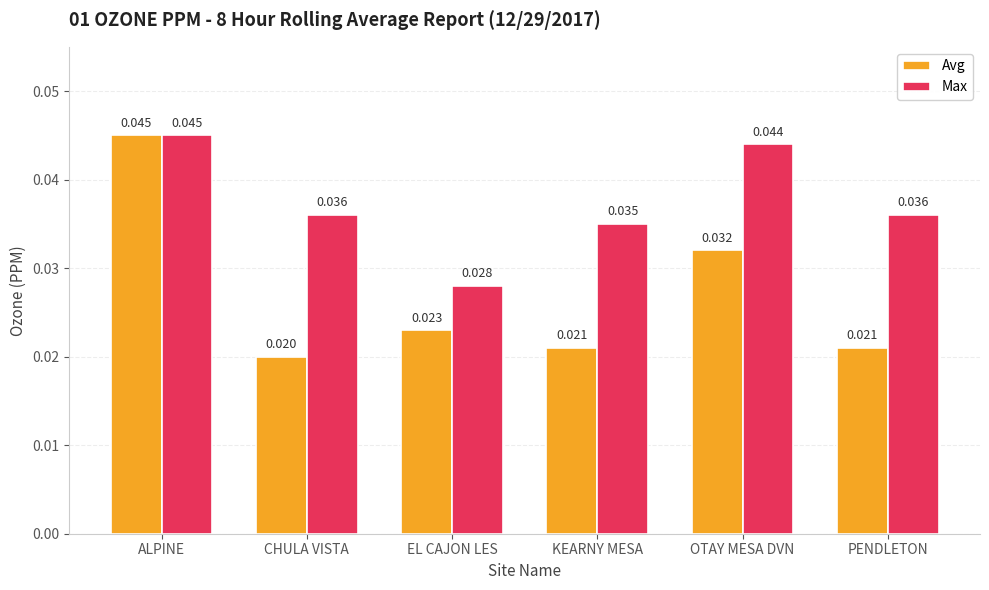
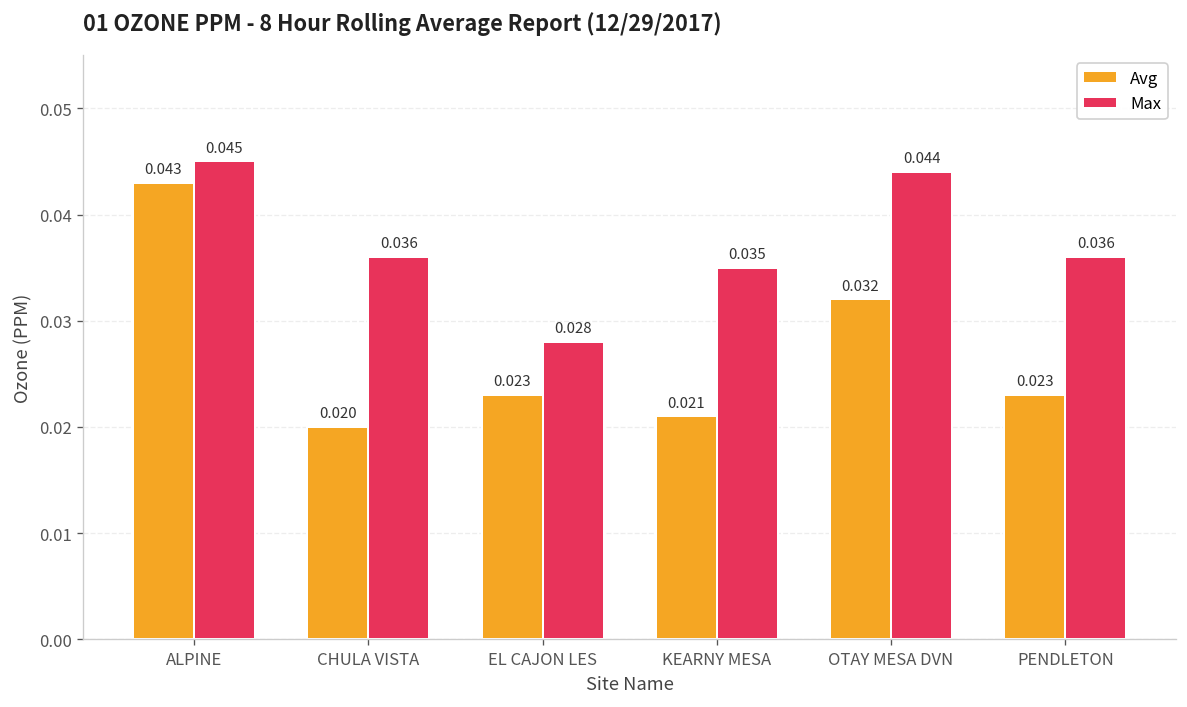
  {
    "Avg": {
-     "ALPINE": 0.045,
+     "ALPINE": 0.043,
      "CHULA VISTA": 0.020,
      "EL CAJON LES": 0.023,
      "KEARNY MESA": 0.021,
      "OTAY MESA DVN": 0.032,
-     "PENDLETON": 0.021
+     "PENDLETON": 0.023
    },
    "Max": {
      "ALPINE": 0.045,
      "CHULA VISTA": 0.036,
      "EL CAJON LES": 0.028,
      "KEARNY MESA": 0.035,
      "OTAY MESA DVN": 0.044,
      "PENDLETON": 0.036
    }
  }
